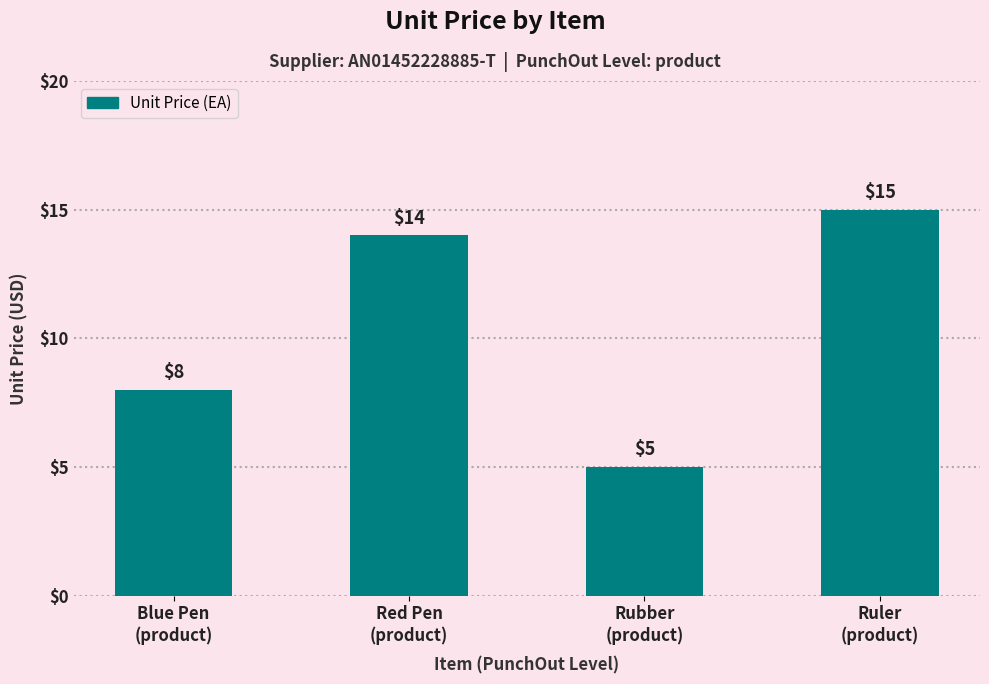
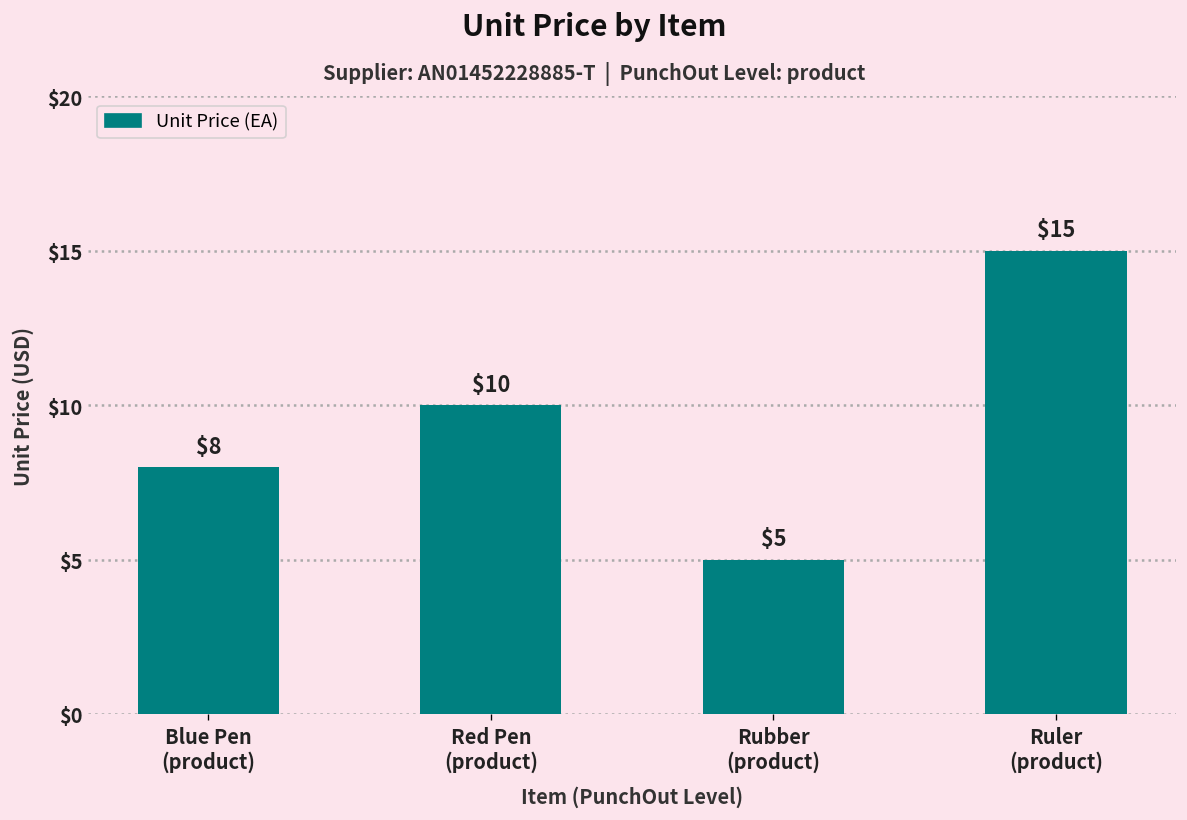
  {
    "Blue Pen (product)": "$8",
-   "Red Pen (product)": "$14",
+   "Red Pen (product)": "$10",
    "Rubber (product)": "$5",
    "Ruler (product)": "$15"
  }
